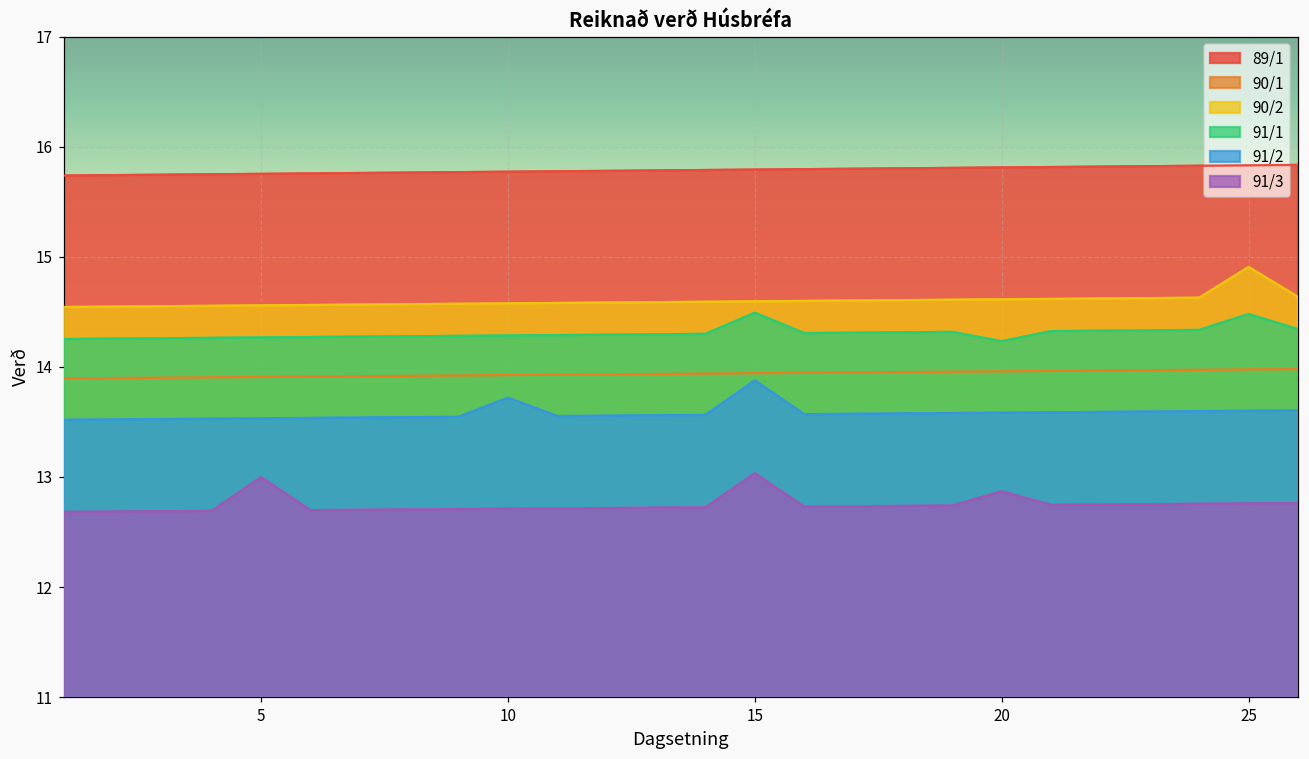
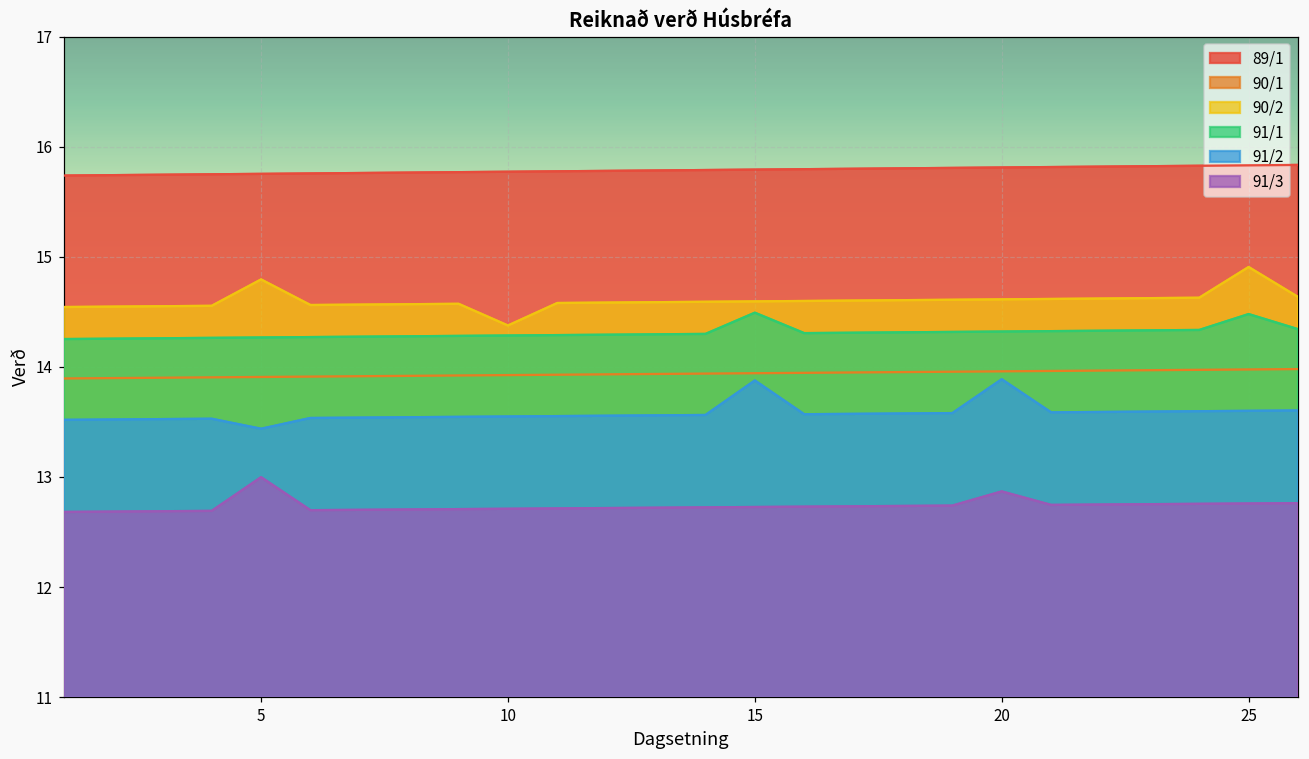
  {
    "90/2": {
-     "5": 14.56,
-     "10": 14.58,
+     "5": 14.79,
+     "10": 14.38,
      "15": 14.59,
      "20": 14.61,
      "25": 14.91
    },
    "91/1": {
      "5": 14.27,
      "10": 14.29,
      "15": 14.49,
-     "20": 14.23,
+     "20": 14.32,
      "25": 14.48
    },
    "91/2": {
-     "5": 13.53,
-     "10": 13.72,
+     "5": 13.44,
+     "10": 13.55,
      "15": 13.88,
-     "20": 13.58,
+     "20": 13.89,
      "25": 13.60
    },
    "91/3": {
      "5": 13.00,
      "10": 12.71,
-     "15": 13.03,
+     "15": 12.73,
      "20": 12.87,
      "25": 12.76
    }
  }
